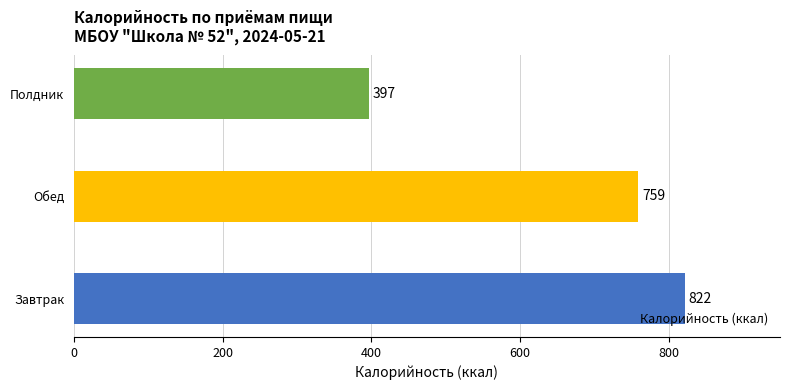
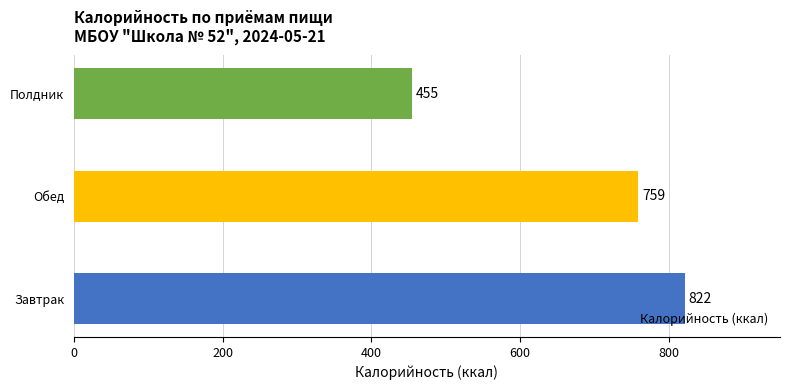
  {
-   "Полдник": 397,
+   "Полдник": 455,
    "Обед": 759,
    "Завтрак": 822
  }
